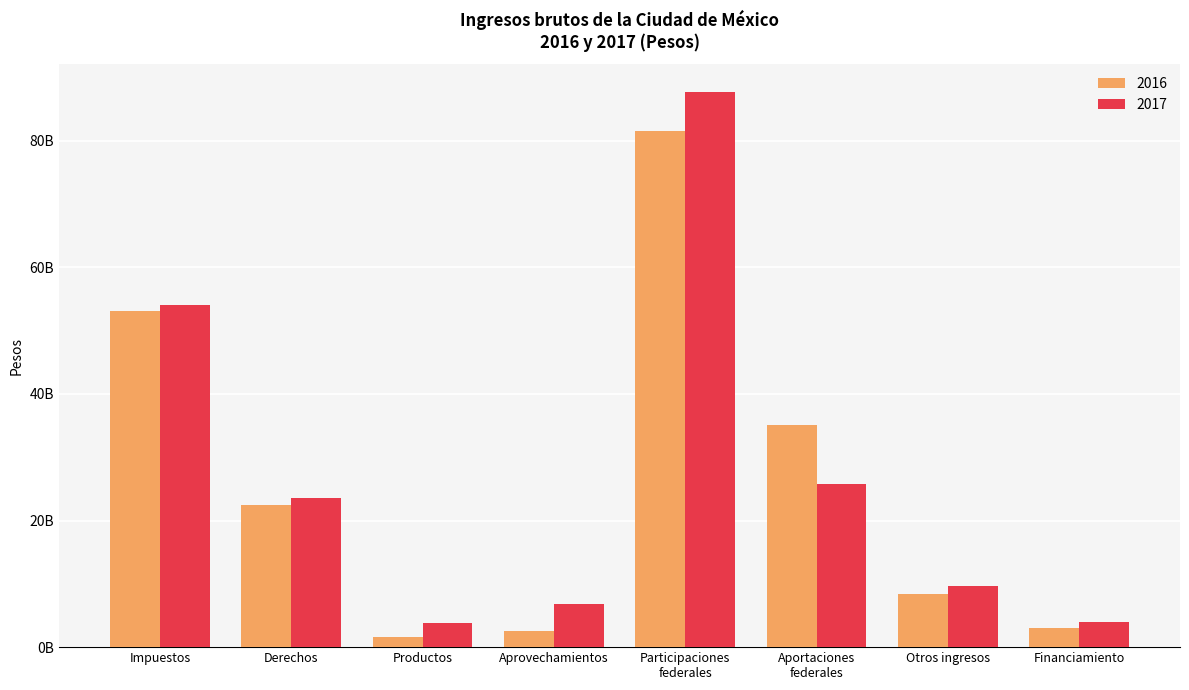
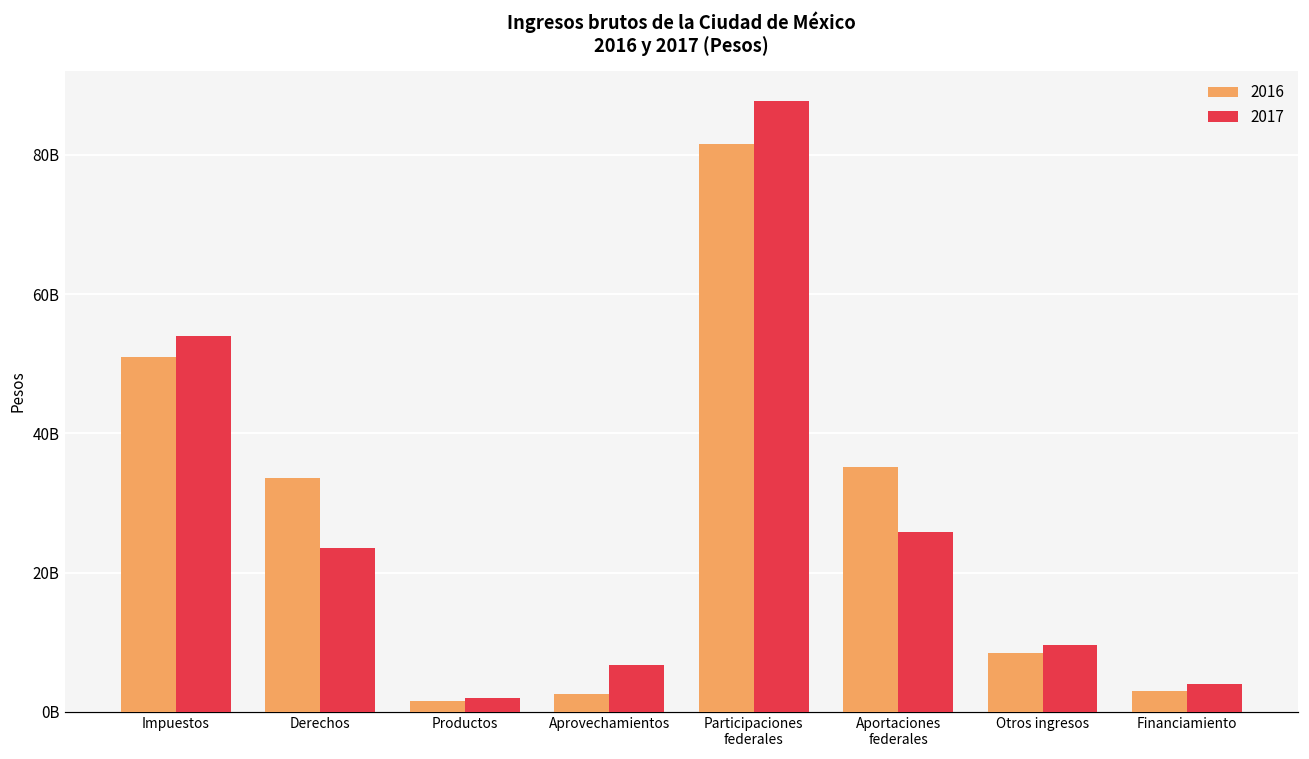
  {
    "2016": {
-     "Impuestos": 53000000000,
-     "Derechos": 22000000000,
+     "Impuestos": 51000000000,
+     "Derechos": 34000000000,
      "Productos": 2000000000,
      "Aprovechamientos": 3000000000,
      "Participaciones federales": 81000000000,
      "Aportaciones federales": 35000000000,
      "Otros ingresos": 8000000000,
      "Financiamiento": 3000000000
    },
    "2017": {
      "Impuestos": 54000000000,
      "Derechos": 24000000000,
-     "Productos": 4000000000,
+     "Productos": 2000000000,
      "Aprovechamientos": 7000000000,
      "Participaciones federales": 88000000000,
      "Aportaciones federales": 26000000000,
      "Otros ingresos": 10000000000,
      "Financiamiento": 4000000000
    }
  }
